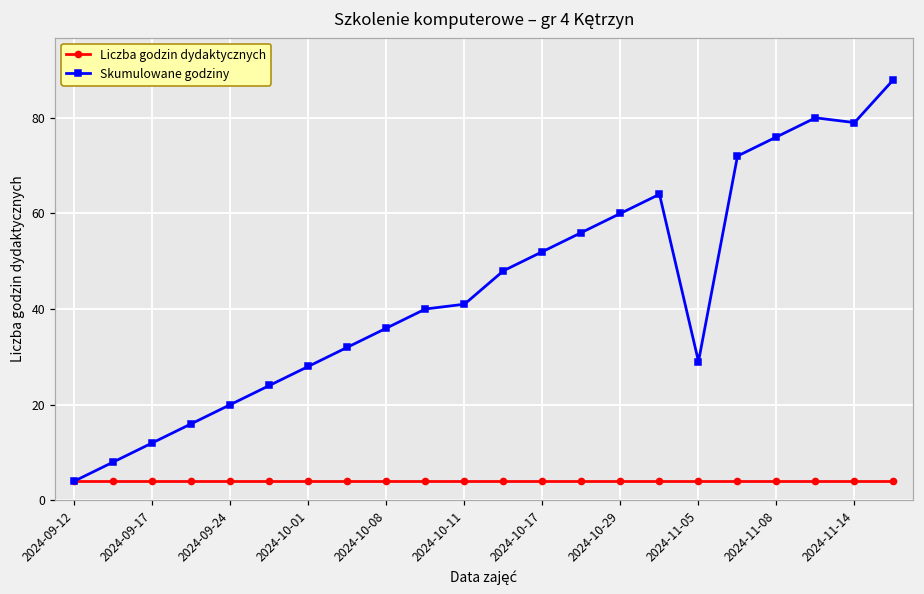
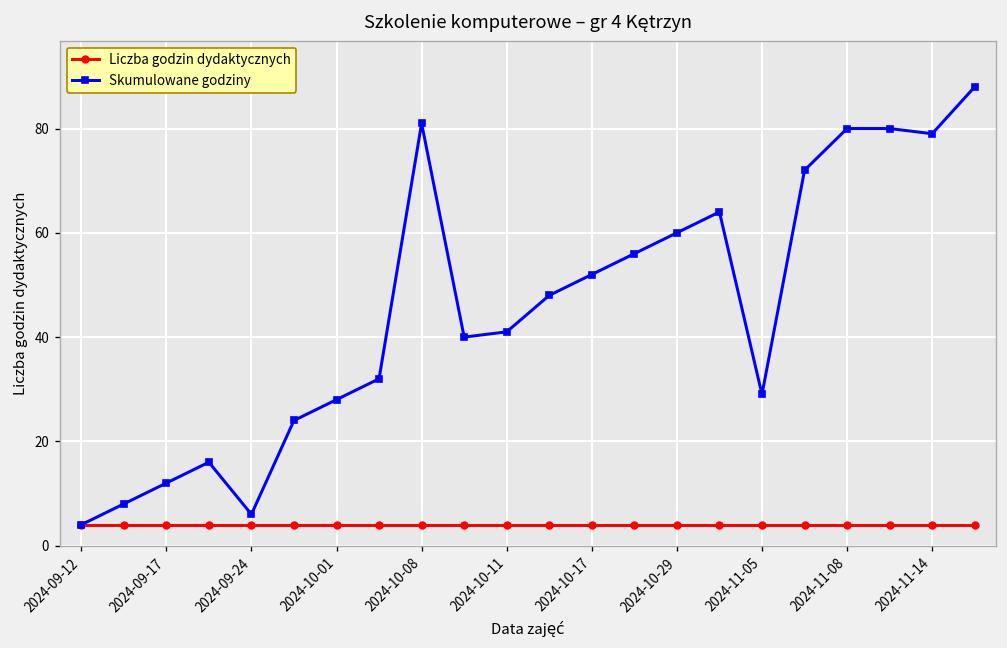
  {
    "Liczba godzin dydaktycznych": {
      "2024-09-17": 4,
      "2024-09-24": 4,
      "2024-10-01": 4,
      "2024-10-08": 4,
      "2024-10-11": 4,
      "2024-10-17": 4,
      "2024-10-29": 4,
      "2024-11-05": 4,
      "2024-11-08": 4,
      "2024-11-14": 4
    },
    "Skumulowane godziny": {
      "2024-09-17": 12,
-     "2024-09-24": 20,
+     "2024-09-24": 6,
      "2024-10-01": 28,
-     "2024-10-08": 36,
+     "2024-10-08": 81,
      "2024-10-11": 41,
      "2024-10-17": 52,
      "2024-10-29": 60,
      "2024-11-05": 29,
-     "2024-11-08": 76,
+     "2024-11-08": 80,
      "2024-11-14": 79
    }
  }
